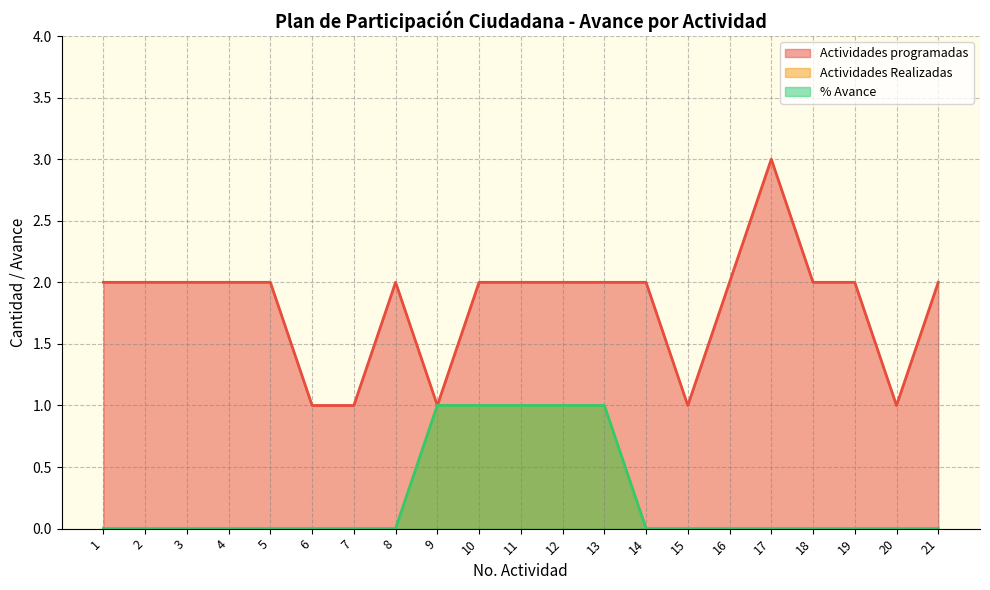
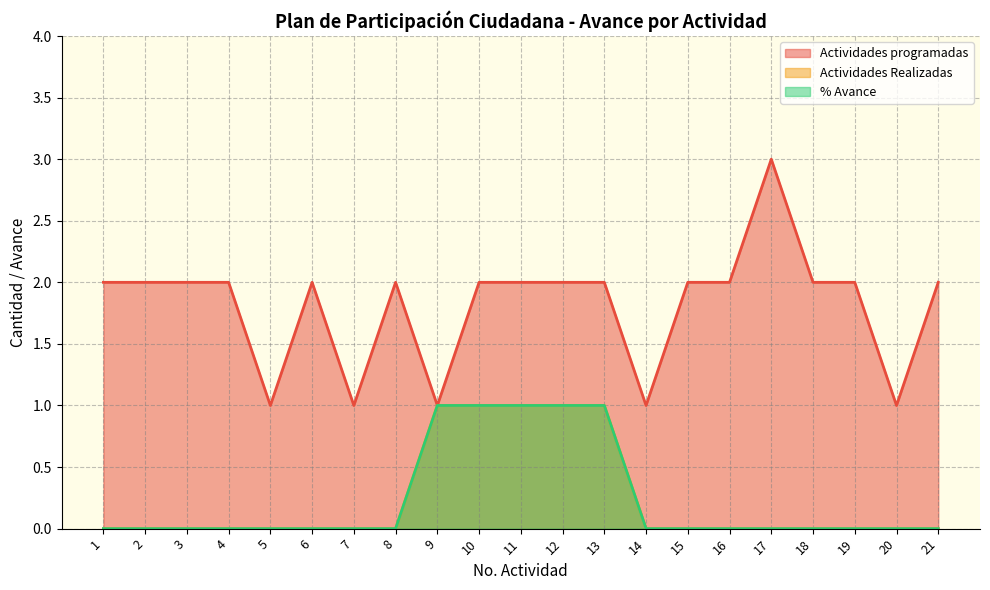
  {
    "Actividades programadas": {
      "1": 2,
      "2": 2,
      "3": 2,
      "4": 2,
-     "5": 2,
-     "6": 1,
+     "5": 1,
+     "6": 2,
      "7": 1,
      "8": 2,
      "10": 2,
      "11": 2,
      "12": 2,
      "13": 2,
-     "14": 2,
-     "15": 1,
+     "14": 1,
+     "15": 2,
      "16": 2,
      "17": 3,
      "18": 2,
      "19": 2,
      "20": 1,
      "21": 2
    },
    "% Avance": {
      "1": 0,
      "2": 0,
      "3": 0,
      "4": 0,
      "5": 0,
      "6": 0,
      "7": 0,
      "8": 0,
      "10": 1,
      "11": 1,
      "12": 1,
      "13": 1,
      "14": 0,
      "15": 0,
      "16": 0,
      "17": 0,
      "18": 0,
      "19": 0,
      "20": 0,
      "21": 0
    }
  }
